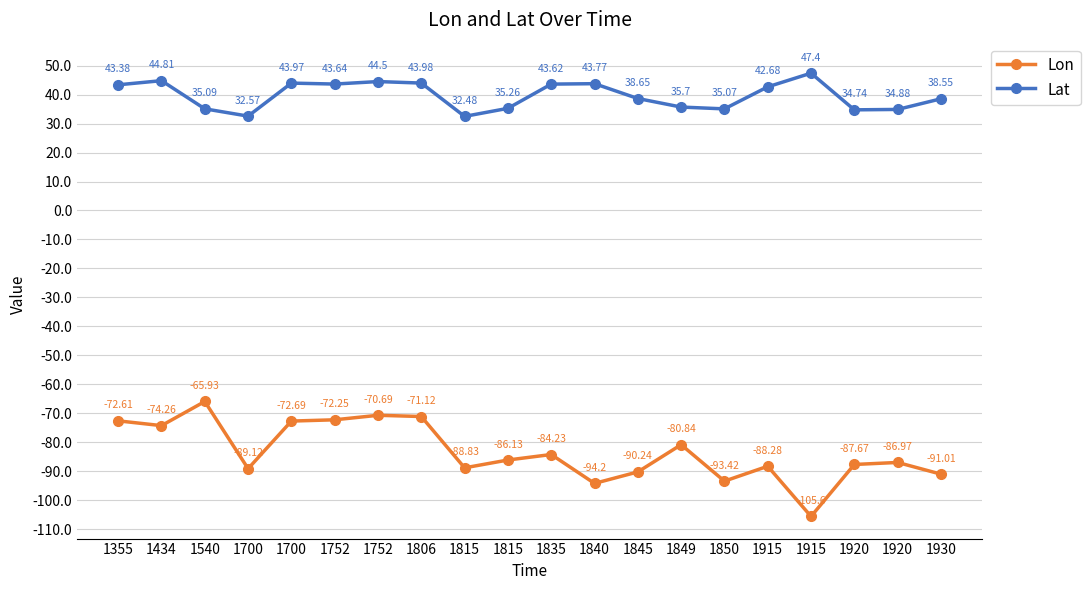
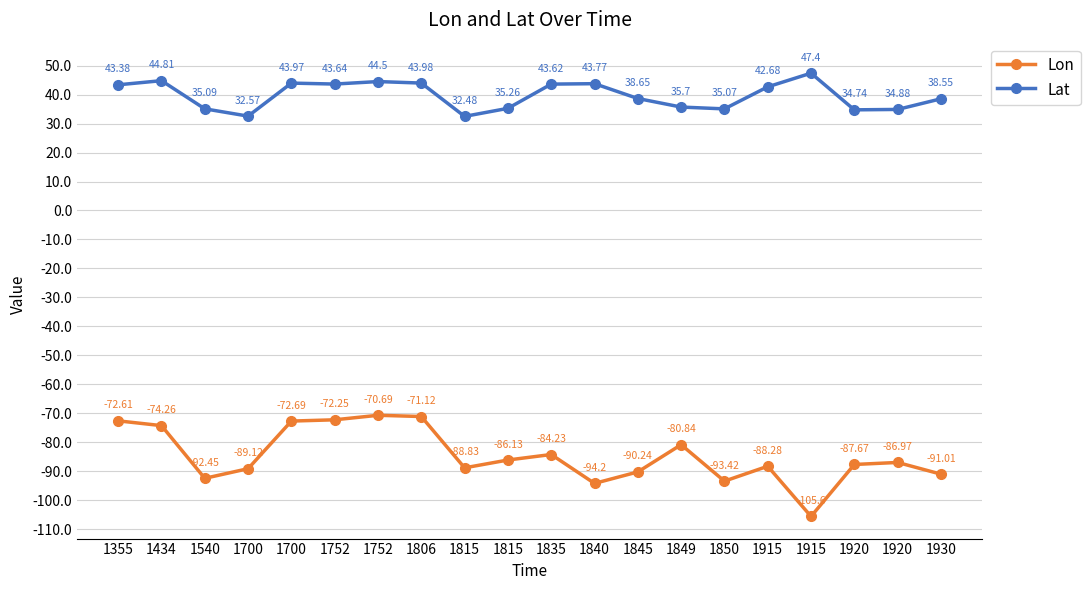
  {
    "Lon": {
      "1355": -72.61,
      "1434": -74.26,
-     "1540": -65.93,
+     "1540": -92.45,
      "1806": -71.12,
      "1835": -84.23,
      "1840": -94.2,
      "1845": -90.24,
      "1849": -80.84,
      "1850": -93.42,
      "1930": -91.01
    },
    "Lat": {
      "1355": 43.38,
      "1434": 44.81,
      "1540": 35.09,
      "1806": 43.98,
      "1835": 43.62,
      "1840": 43.77,
      "1845": 38.65,
      "1849": 35.7,
      "1850": 35.07,
      "1930": 38.55
    }
  }
